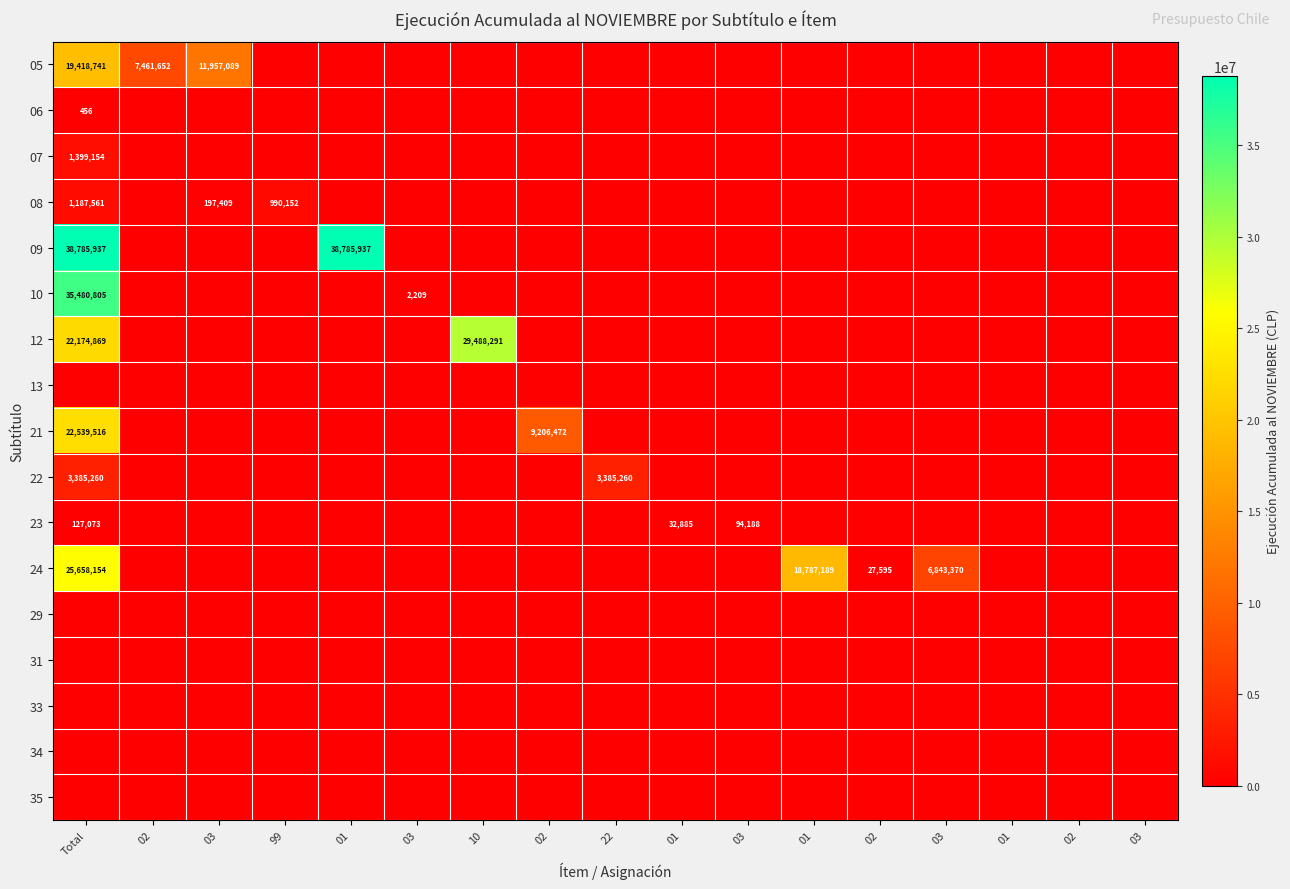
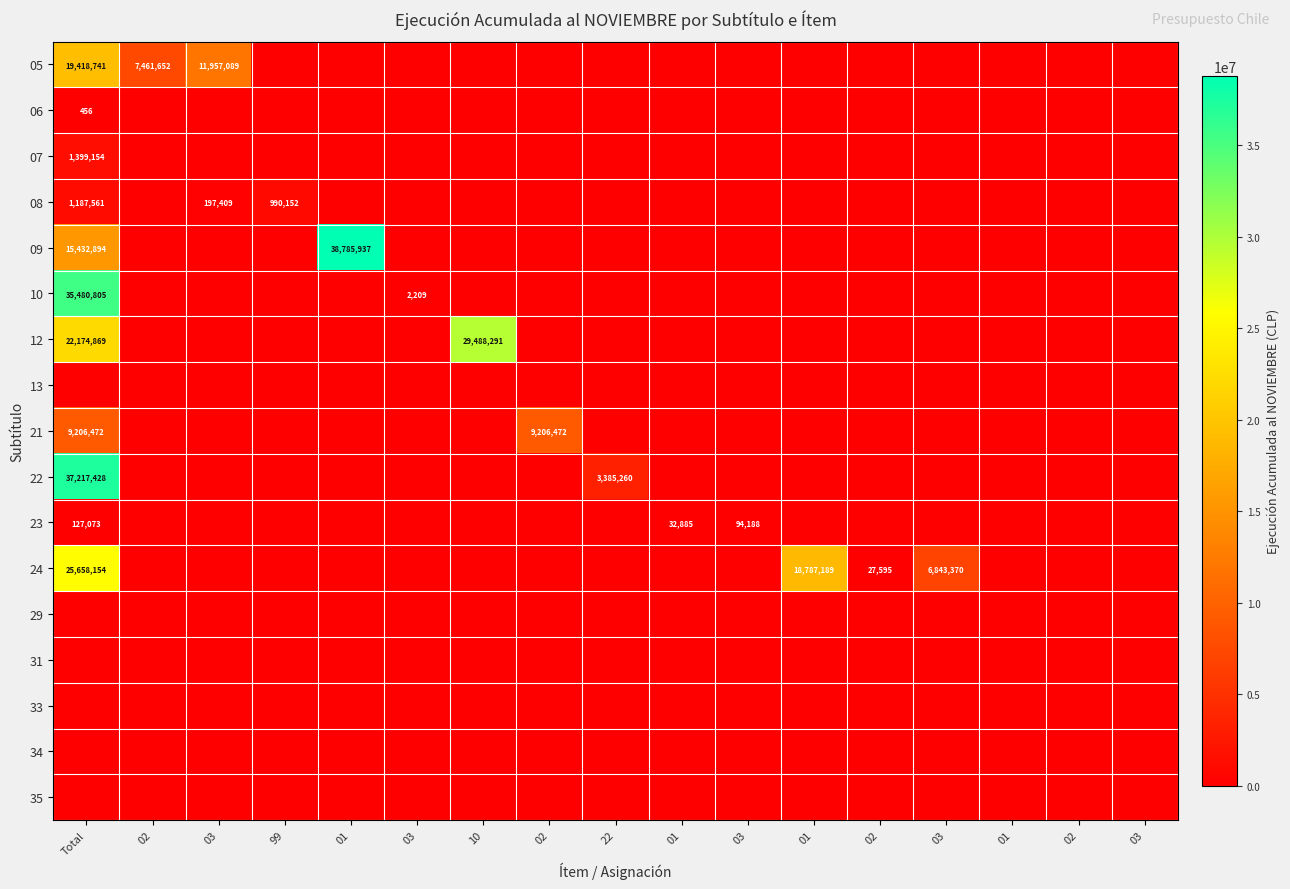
  {
    "05": {
      "Total": "19,418,741"
    },
    "06": {
      "Total": "456"
    },
    "07": {
      "Total": "1,399,154"
    },
    "08": {
      "Total": "1,187,561",
      "99": "990,152"
    },
    "09": {
-     "Total": "38,785,937"
+     "Total": "15,432,894"
    },
    "10": {
      "Total": "35,480,805"
    },
    "12": {
      "Total": "22,174,869",
      "10": "29,488,291"
    },
    "21": {
-     "Total": "22,539,516"
+     "Total": "9,206,472"
    },
    "22": {
-     "Total": "3,385,260",
+     "Total": "37,217,428",
      "22": "3,385,260"
    },
    "23": {
      "Total": "127,073"
    },
    "24": {
      "Total": "25,658,154"
    }
  }
